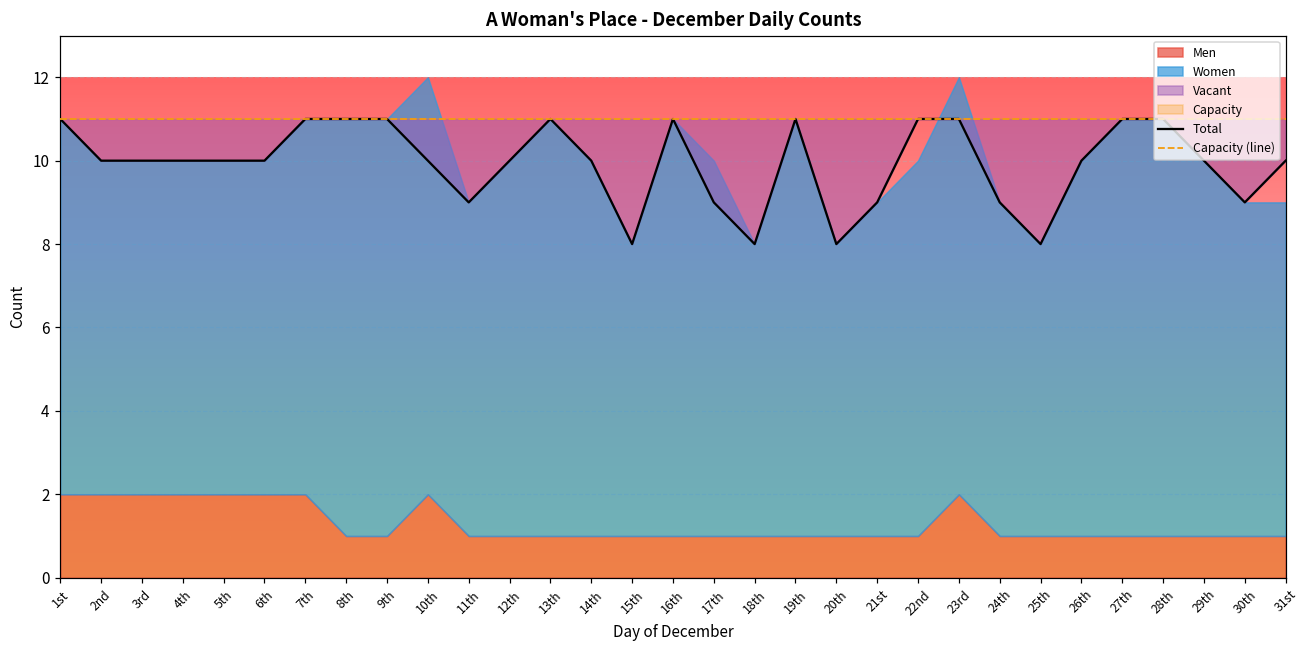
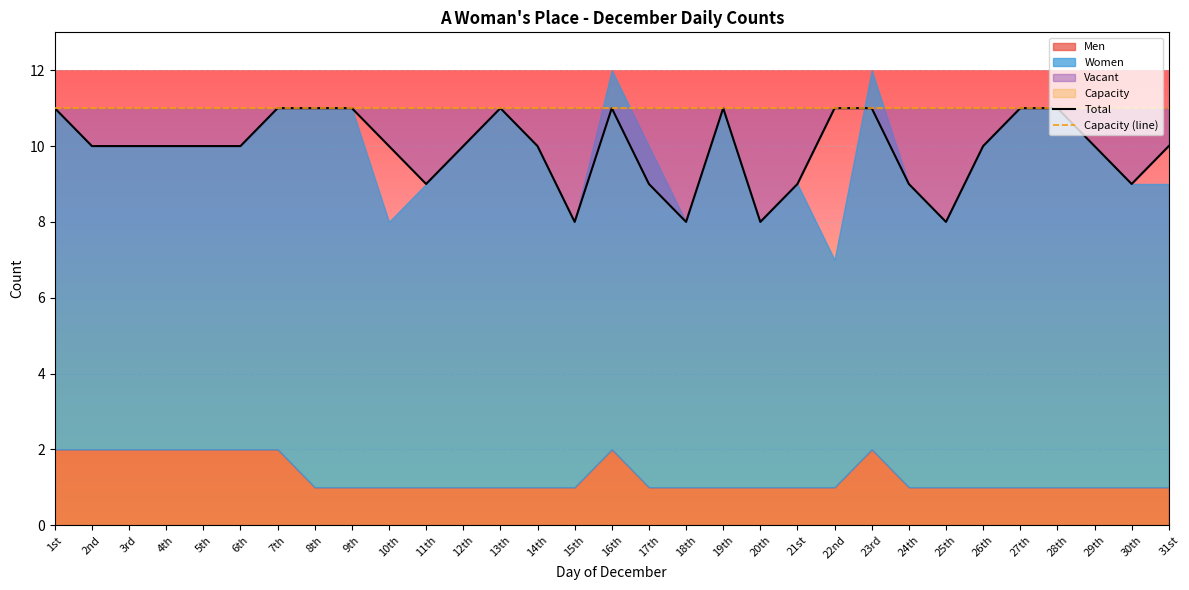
  {
    "Men": {
      "1st": 2,
      "2nd": 2,
      "3rd": 2,
      "4th": 2,
      "5th": 2,
      "6th": 2,
      "7th": 2,
      "8th": 1,
      "9th": 1,
-     "10th": 2,
+     "10th": 1,
      "11th": 1,
      "12th": 1,
      "13th": 1,
      "14th": 1,
      "15th": 1,
-     "16th": 1,
+     "16th": 2,
      "17th": 1,
      "18th": 1,
      "19th": 1,
      "20th": 1,
      "21st": 1,
      "22nd": 1,
      "23rd": 2,
      "24th": 1,
      "25th": 1,
      "26th": 1,
      "27th": 1,
      "28th": 1,
      "29th": 1,
      "30th": 1,
      "31st": 1
    },
    "Total": {
      "10th": 10,
      "17th": 9,
      "31st": 10
    },
    "Capacity": {
      "2nd": 11,
      "3rd": 11,
      "4th": 11,
      "5th": 11,
      "6th": 11,
      "10th": 11,
      "11th": 11,
      "12th": 11,
      "14th": 11,
      "15th": 11,
      "17th": 11,
      "18th": 11,
      "20th": 11,
      "21st": 11,
      "24th": 11,
      "25th": 11,
      "26th": 11,
      "31st": 11
    },
    "Women": {
-     "10th": 10,
-     "22nd": 9
+     "10th": 7,
+     "22nd": 6
    }
  }
